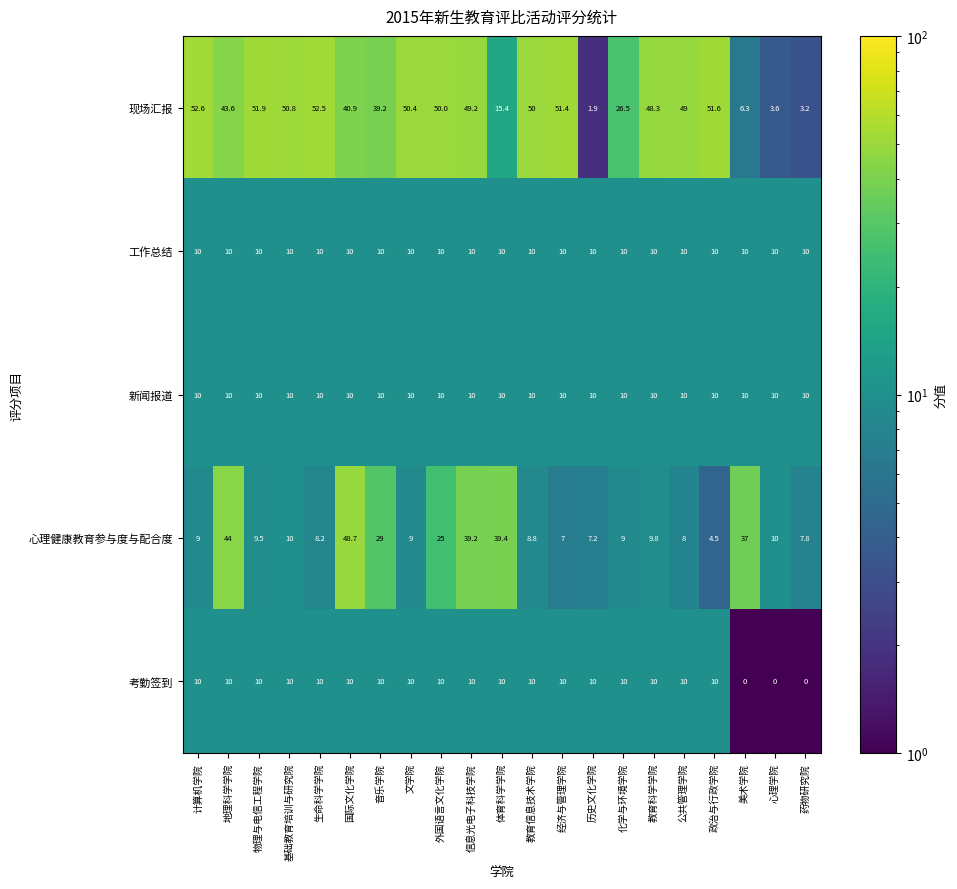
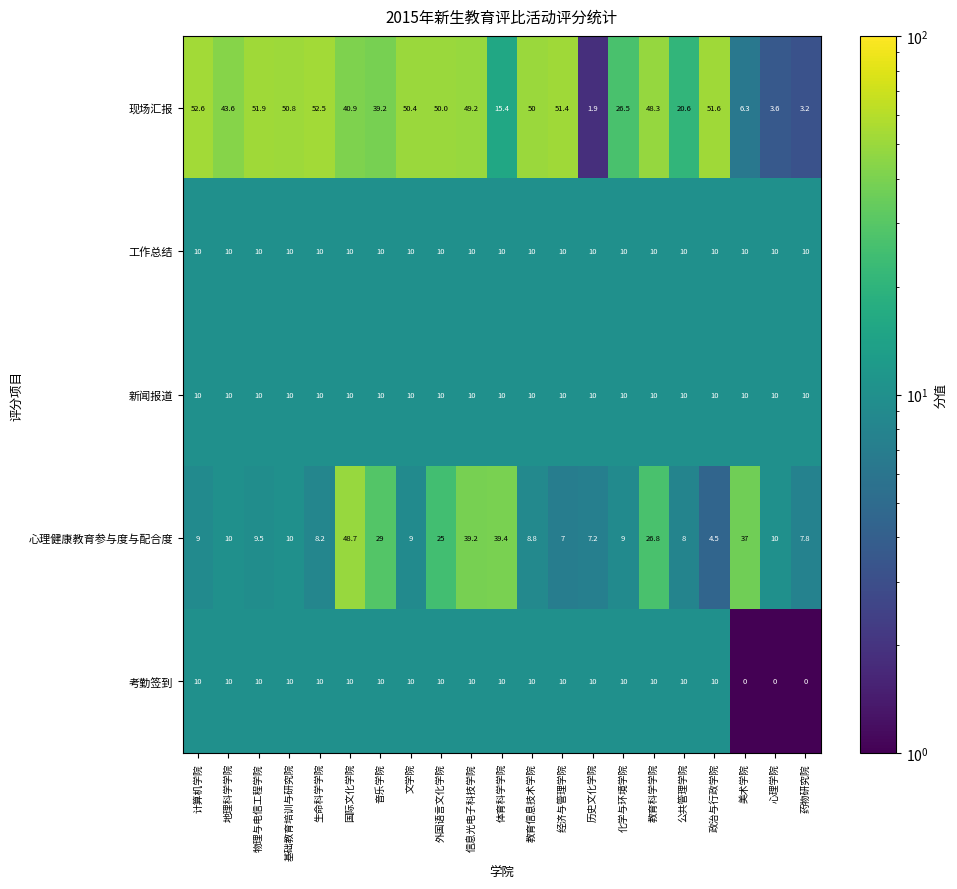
  {
    "现场汇报": {
      "计算机学院": 52.6,
      "地理科学学院": 43.6,
      "物理与电信工程学院": 51.9,
      "基础教育培训与研究院": 50.8,
      "生命科学学院": 52.5,
      "国际文化学院": 40.9,
      "音乐学院": 39.2,
      "文学院": 50.4,
      "外国语言文化学院": 50.0,
      "信息光电子科技学院": 49.2,
      "体育科学学院": 15.4,
      "教育信息技术学院": 50,
      "经济与管理学院": 51.4,
      "历史文化学院": 1.9,
      "化学与环境学院": 26.5,
      "教育科学学院": 48.3,
-     "公共管理学院": 49,
+     "公共管理学院": 20.6,
      "政治与行政学院": 51.6,
      "美术学院": 6.3,
      "心理学院": 3.6,
      "药物研究院": 3.2
    },
    "工作总结": {
      "计算机学院": 10,
      "地理科学学院": 10,
      "物理与电信工程学院": 10,
      "基础教育培训与研究院": 10,
      "生命科学学院": 10,
      "国际文化学院": 10,
      "音乐学院": 10,
      "文学院": 10,
      "外国语言文化学院": 10,
      "信息光电子科技学院": 10,
      "体育科学学院": 10,
      "教育信息技术学院": 10,
      "经济与管理学院": 10,
      "历史文化学院": 10,
      "化学与环境学院": 10,
      "教育科学学院": 10,
      "公共管理学院": 10,
      "政治与行政学院": 10,
      "美术学院": 10,
      "心理学院": 10,
      "药物研究院": 10
    },
    "新闻报道": {
      "计算机学院": 10,
      "地理科学学院": 10,
      "物理与电信工程学院": 10,
      "基础教育培训与研究院": 10,
      "生命科学学院": 10,
      "国际文化学院": 10,
      "音乐学院": 10,
      "文学院": 10,
      "外国语言文化学院": 10,
      "信息光电子科技学院": 10,
      "体育科学学院": 10,
      "教育信息技术学院": 10,
      "经济与管理学院": 10,
      "历史文化学院": 10,
      "化学与环境学院": 10,
      "教育科学学院": 10,
      "公共管理学院": 10,
      "政治与行政学院": 10,
      "美术学院": 10,
      "心理学院": 10,
      "药物研究院": 10
    },
    "心理健康教育参与度与配合度": {
      "计算机学院": 9,
-     "地理科学学院": 44,
+     "地理科学学院": 10,
      "物理与电信工程学院": 9.5,
      "基础教育培训与研究院": 10,
      "生命科学学院": 8.2,
      "国际文化学院": 48.7,
      "音乐学院": 29,
      "文学院": 9,
      "外国语言文化学院": 25,
      "信息光电子科技学院": 39.2,
      "体育科学学院": 39.4,
      "教育信息技术学院": 8.8,
      "经济与管理学院": 7,
      "历史文化学院": 7.2,
      "化学与环境学院": 9,
-     "教育科学学院": 9.8,
+     "教育科学学院": 26.8,
      "公共管理学院": 8,
      "政治与行政学院": 4.5,
      "美术学院": 37,
      "心理学院": 10,
      "药物研究院": 7.8
    },
    "考勤签到": {
      "计算机学院": 10,
      "地理科学学院": 10,
      "物理与电信工程学院": 10,
      "基础教育培训与研究院": 10,
      "生命科学学院": 10,
      "国际文化学院": 10,
      "音乐学院": 10,
      "文学院": 10,
      "外国语言文化学院": 10,
      "信息光电子科技学院": 10,
      "体育科学学院": 10,
      "教育信息技术学院": 10,
      "经济与管理学院": 10,
      "历史文化学院": 10,
      "化学与环境学院": 10,
      "教育科学学院": 10,
      "公共管理学院": 10,
      "政治与行政学院": 10,
      "美术学院": 0,
      "心理学院": 0,
      "药物研究院": 0
    }
  }
